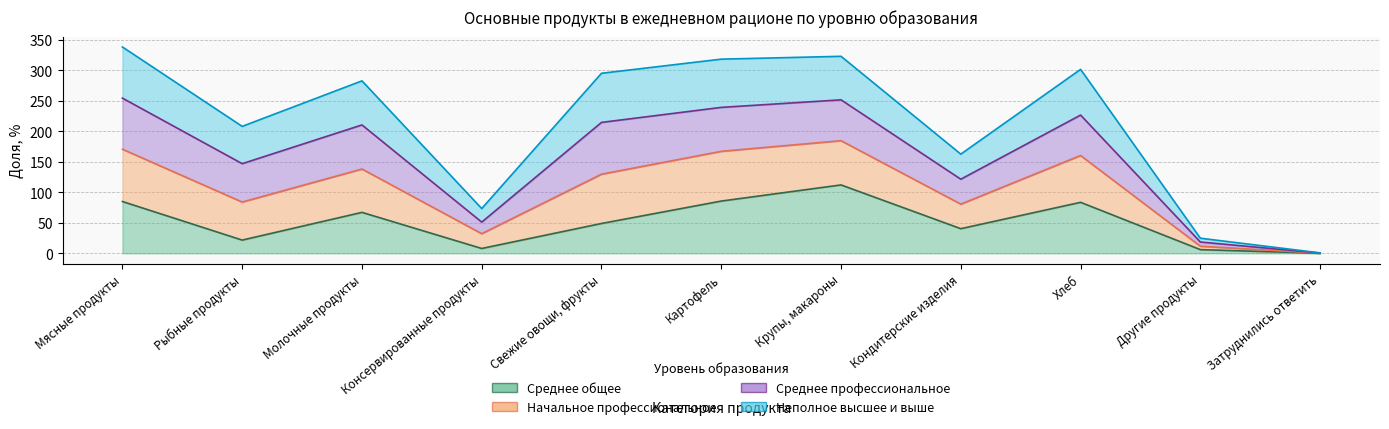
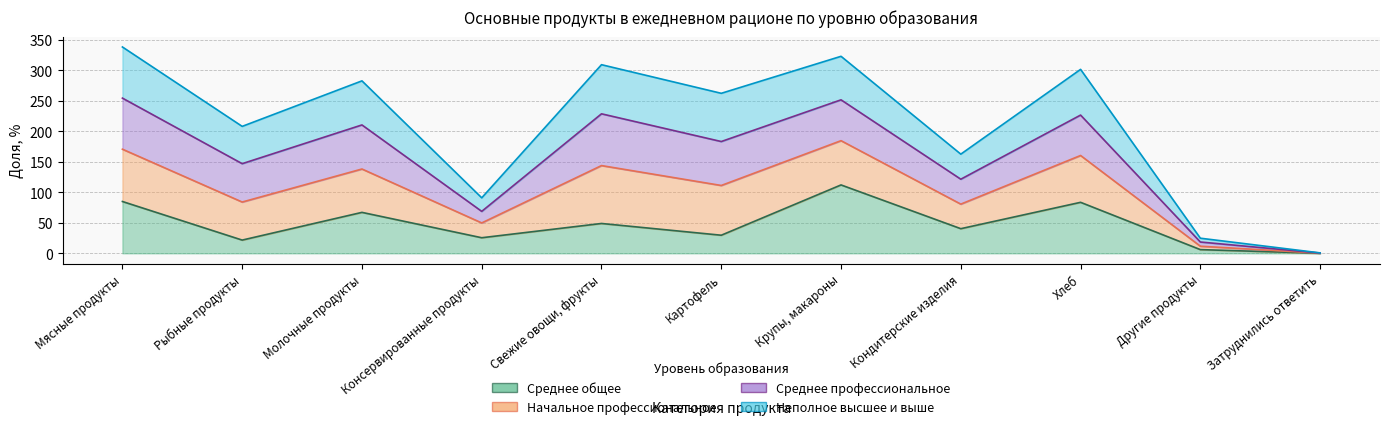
  {
    "Среднее общее": {
      "Мясные продукты": 80,
      "Рыбные продукты": 20,
      "Молочные продукты": 70,
-     "Консервированные продукты": 10,
+     "Консервированные продукты": 30,
      "Свежие овощи, фрукты": 50,
-     "Картофель": 90,
+     "Картофель": 30,
      "Крупы, макароны": 110,
      "Кондитерские изделия": 40,
      "Хлеб": 80,
      "Другие продукты": 10
    },
    "Начальное профессиональное": {
      "Мясные продукты": 90,
      "Рыбные продукты": 60,
      "Молочные продукты": 70,
      "Консервированные продукты": 20,
-     "Свежие овощи, фрукты": 80,
+     "Свежие овощи, фрукты": 90,
      "Картофель": 80,
      "Крупы, макароны": 70,
      "Кондитерские изделия": 40,
      "Хлеб": 80,
      "Другие продукты": 10
    },
    "Среднее профессиональное": {
      "Мясные продукты": 80,
      "Рыбные продукты": 60,
      "Молочные продукты": 70,
      "Консервированные продукты": 20,
      "Свежие овощи, фрукты": 80,
      "Картофель": 70,
      "Крупы, макароны": 70,
      "Кондитерские изделия": 40,
      "Хлеб": 70,
      "Другие продукты": 10
    },
    "Неполное высшее и выше": {
      "Мясные продукты": 80,
      "Рыбные продукты": 60,
      "Молочные продукты": 70,
      "Консервированные продукты": 20,
      "Свежие овощи, фрукты": 80,
      "Картофель": 80,
      "Крупы, макароны": 70,
      "Кондитерские изделия": 40,
      "Хлеб": 70,
      "Другие продукты": 10
    }
  }
